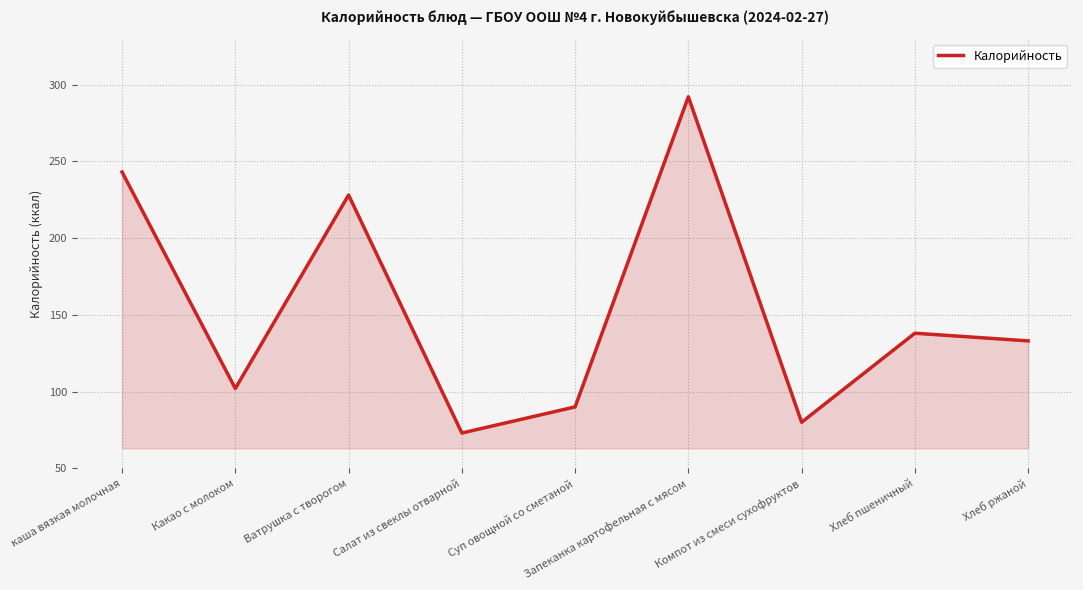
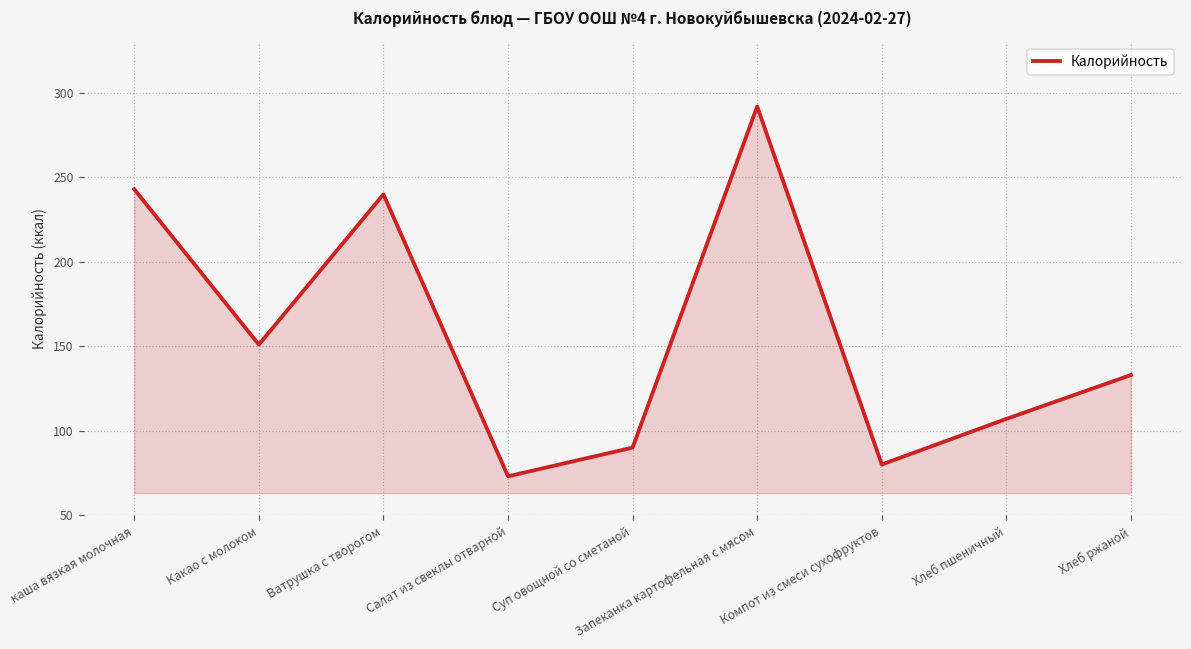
  {
    "каша вязкая молочная": 243,
-   "Какао с молоком": 102,
-   "Ватрушка с творогом": 228,
+   "Какао с молоком": 151,
+   "Ватрушка с творогом": 240,
    "Салат из свеклы отварной": 73,
    "Суп овощной со сметаной": 90,
    "Запеканка картофельная с мясом": 292,
    "Компот из смеси сухофруктов": 80,
-   "Хлеб пшеничный": 138,
+   "Хлеб пшеничный": 107,
    "Хлеб ржаной": 133
  }
